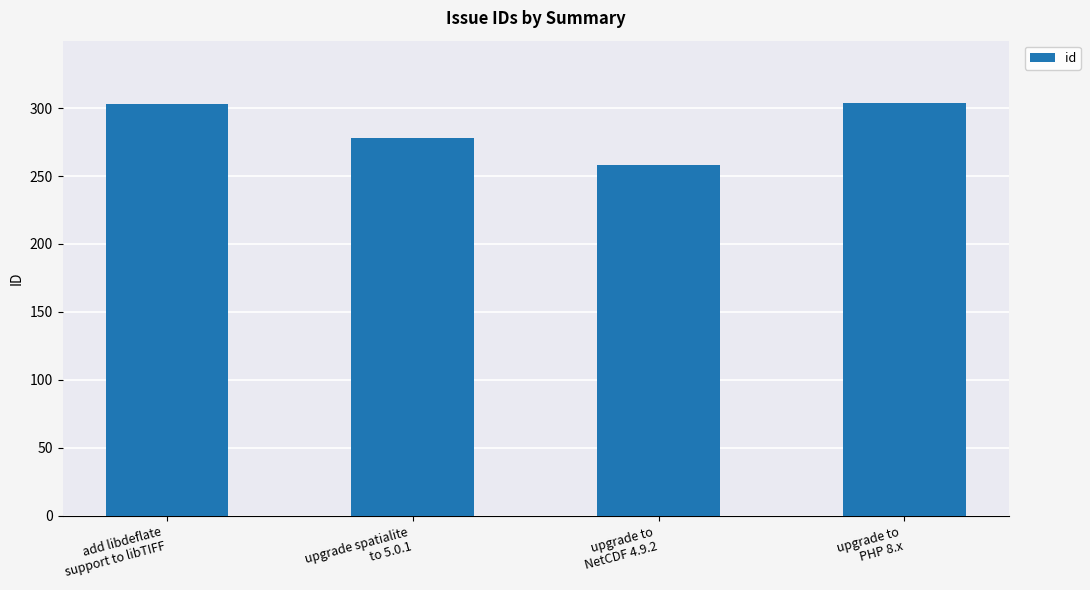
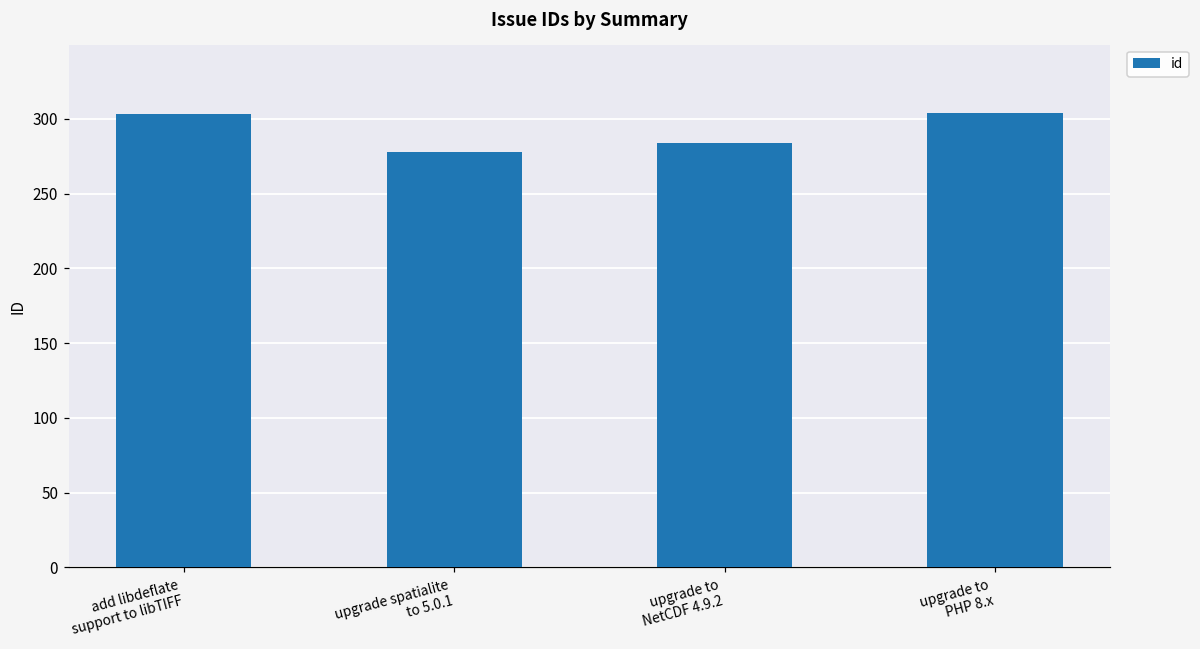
  {
    "add libdeflate support to libTIFF": 303,
    "upgrade spatialite to 5.0.1": 278,
-   "upgrade to NetCDF 4.9.2": 258,
+   "upgrade to NetCDF 4.9.2": 284,
    "upgrade to PHP 8.x": 304
  }
